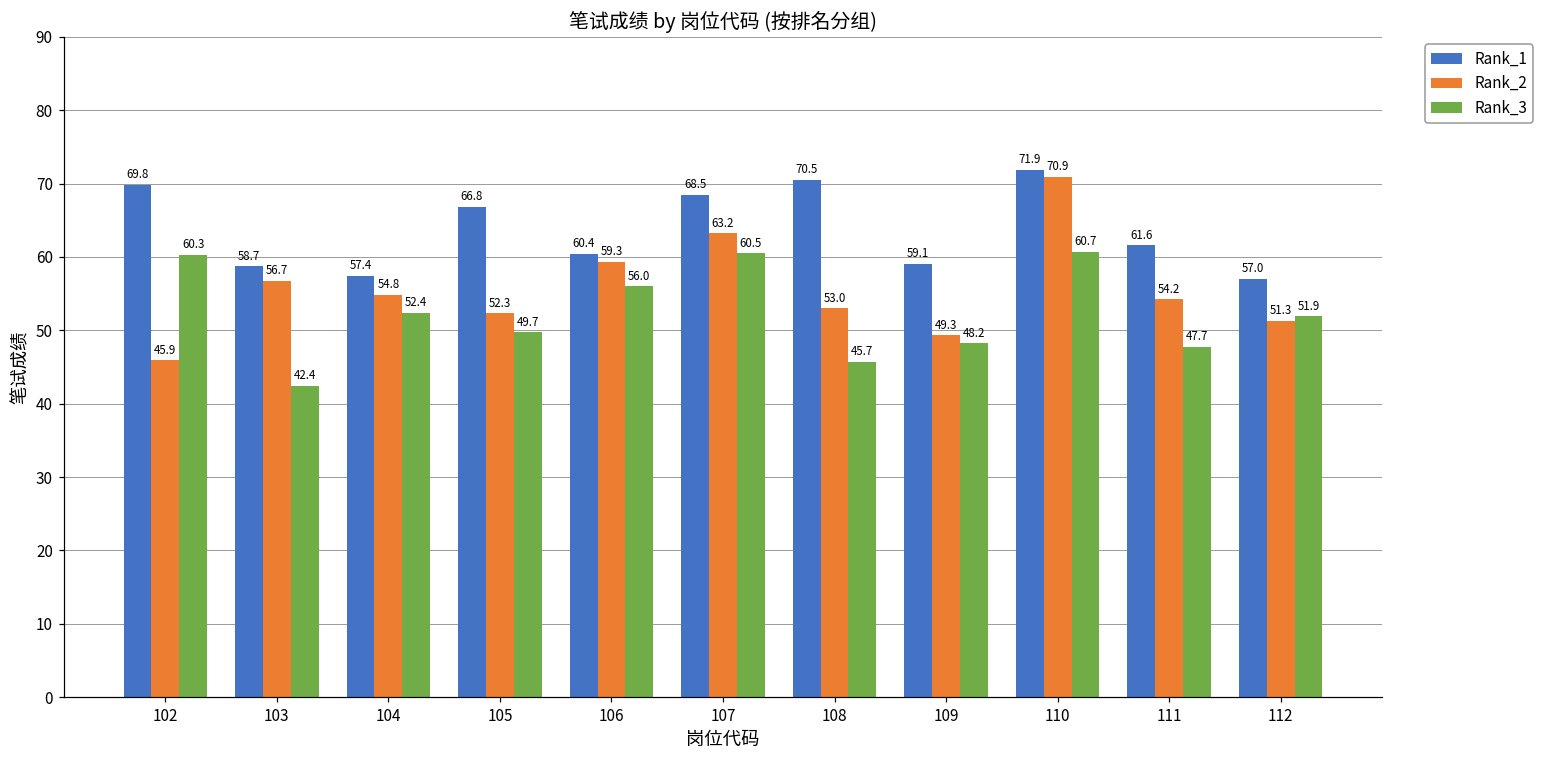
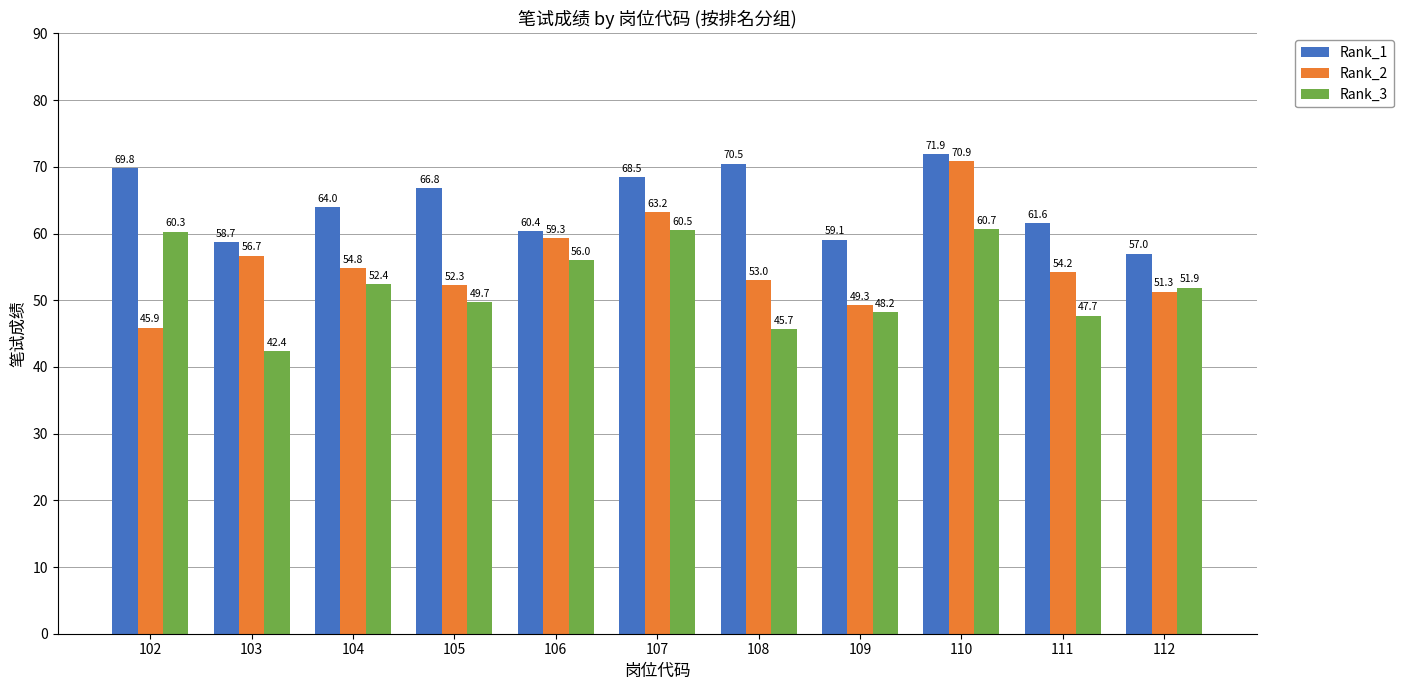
  {
    "Rank_1": {
      "102": 69.8,
      "103": 58.7,
-     "104": 57.4,
+     "104": 64.0,
      "105": 66.8,
      "106": 60.4,
      "107": 68.5,
      "108": 70.5,
      "109": 59.1,
      "110": 71.9,
      "111": 61.6,
      "112": 57.0
    },
    "Rank_2": {
      "102": 45.9,
      "103": 56.7,
      "104": 54.8,
      "105": 52.3,
      "106": 59.3,
      "107": 63.2,
      "108": 53.0,
      "109": 49.3,
      "110": 70.9,
      "111": 54.2,
      "112": 51.3
    },
    "Rank_3": {
      "102": 60.3,
      "103": 42.4,
      "104": 52.4,
      "105": 49.7,
      "106": 56.0,
      "107": 60.5,
      "108": 45.7,
      "109": 48.2,
      "110": 60.7,
      "111": 47.7,
      "112": 51.9
    }
  }
